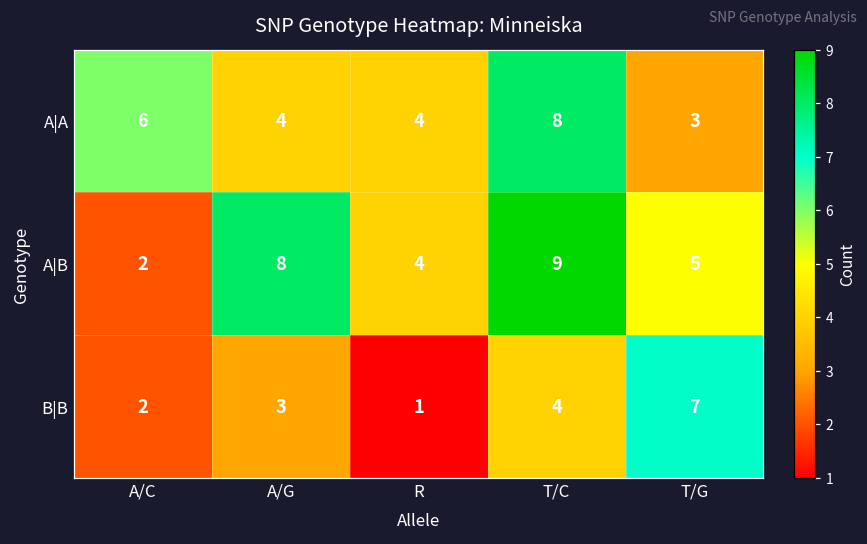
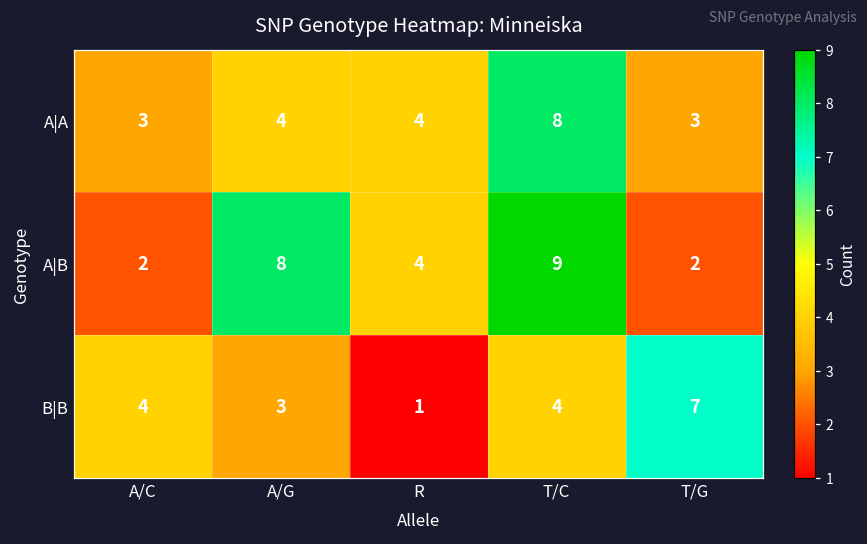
  {
    "A|A": {
-     "A/C": 6,
+     "A/C": 3,
      "A/G": 4,
      "R": 4,
      "T/C": 8,
      "T/G": 3
    },
    "A|B": {
      "A/C": 2,
      "A/G": 8,
      "R": 4,
      "T/C": 9,
-     "T/G": 5
+     "T/G": 2
    },
    "B|B": {
-     "A/C": 2,
+     "A/C": 4,
      "A/G": 3,
      "R": 1,
      "T/C": 4,
      "T/G": 7
    }
  }
